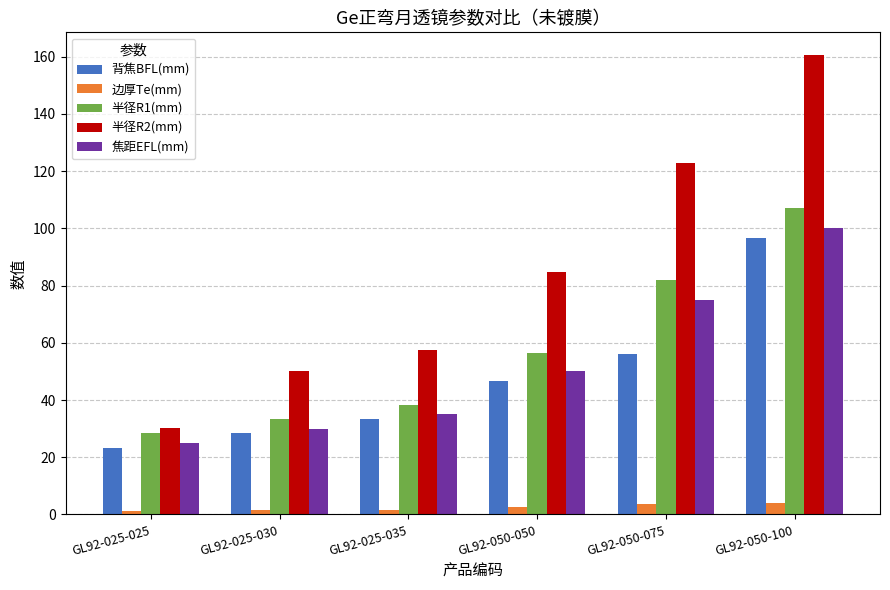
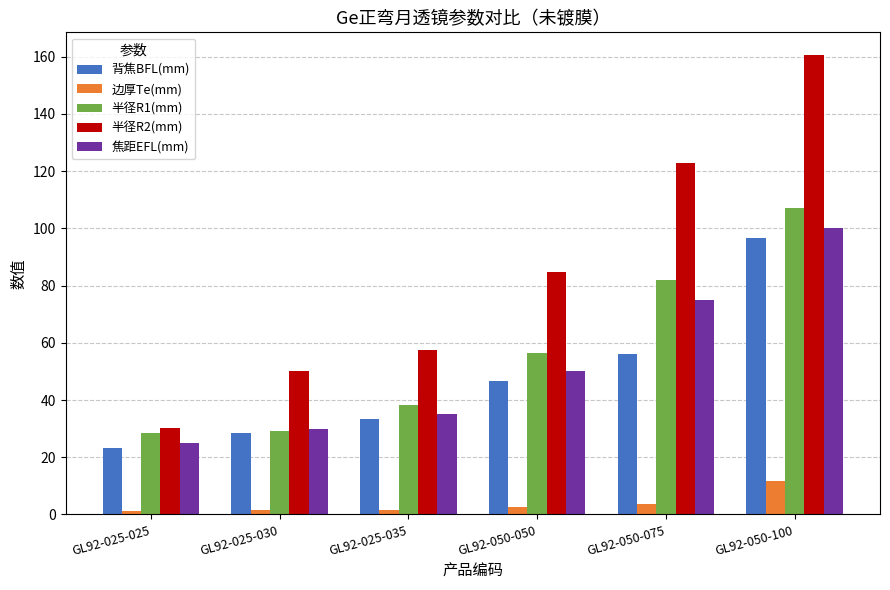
  {
    "背焦BFL(mm)": {
      "GL92-025-025": 23,
      "GL92-025-030": 28,
      "GL92-025-035": 33,
      "GL92-050-050": 47,
      "GL92-050-075": 56,
      "GL92-050-100": 97
    },
    "边厚Te(mm)": {
      "GL92-025-025": 1,
      "GL92-025-030": 2,
      "GL92-025-035": 2,
      "GL92-050-050": 3,
      "GL92-050-075": 4,
-     "GL92-050-100": 4
+     "GL92-050-100": 12
    },
    "半径R1(mm)": {
      "GL92-025-025": 28,
-     "GL92-025-030": 33,
+     "GL92-025-030": 29,
      "GL92-025-035": 38,
      "GL92-050-050": 57,
      "GL92-050-075": 82,
      "GL92-050-100": 107
    },
    "半径R2(mm)": {
      "GL92-025-025": 30,
      "GL92-025-030": 50,
      "GL92-025-035": 58,
      "GL92-050-050": 85,
      "GL92-050-075": 123,
      "GL92-050-100": 161
    },
    "焦距EFL(mm)": {
      "GL92-025-025": 25,
      "GL92-025-030": 30,
      "GL92-025-035": 35,
      "GL92-050-050": 50,
      "GL92-050-075": 75,
      "GL92-050-100": 100
    }
  }
